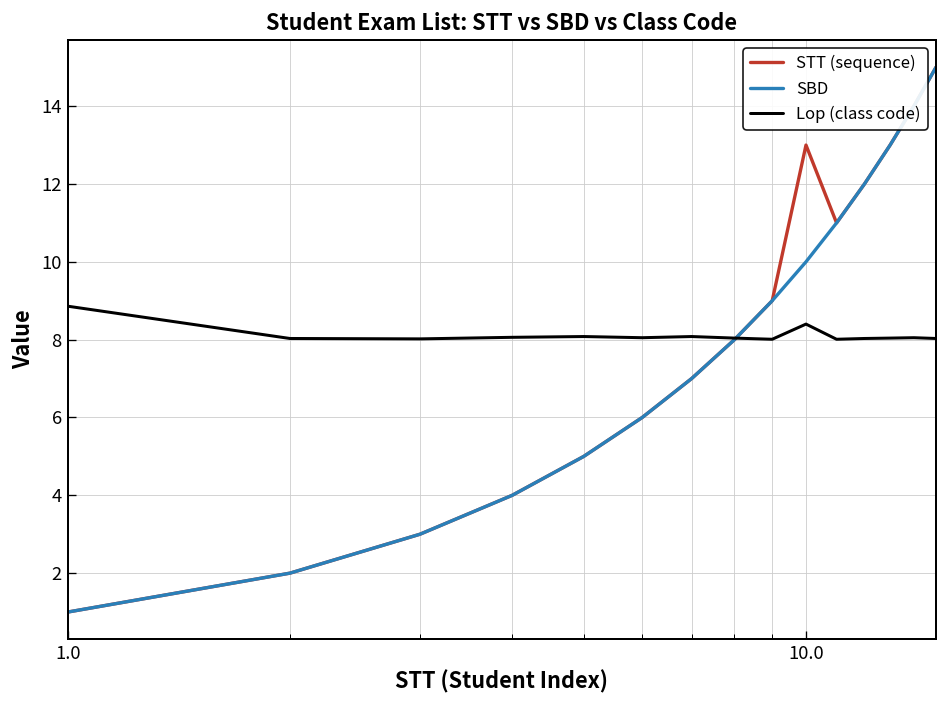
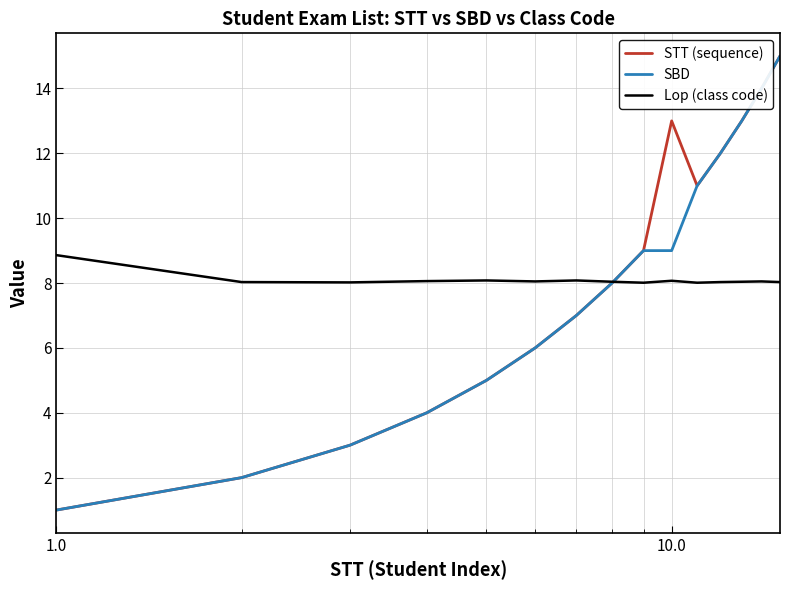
  {
    "STT (sequence)": {
      "10.0": 13.0
    },
    "SBD": {
-     "10.0": 10
+     "10.0": 9
    },
    "Lop (class code)": {
      "1.0": 8.9,
-     "10.0": 8.4
+     "10.0": 8.1
    }
  }
